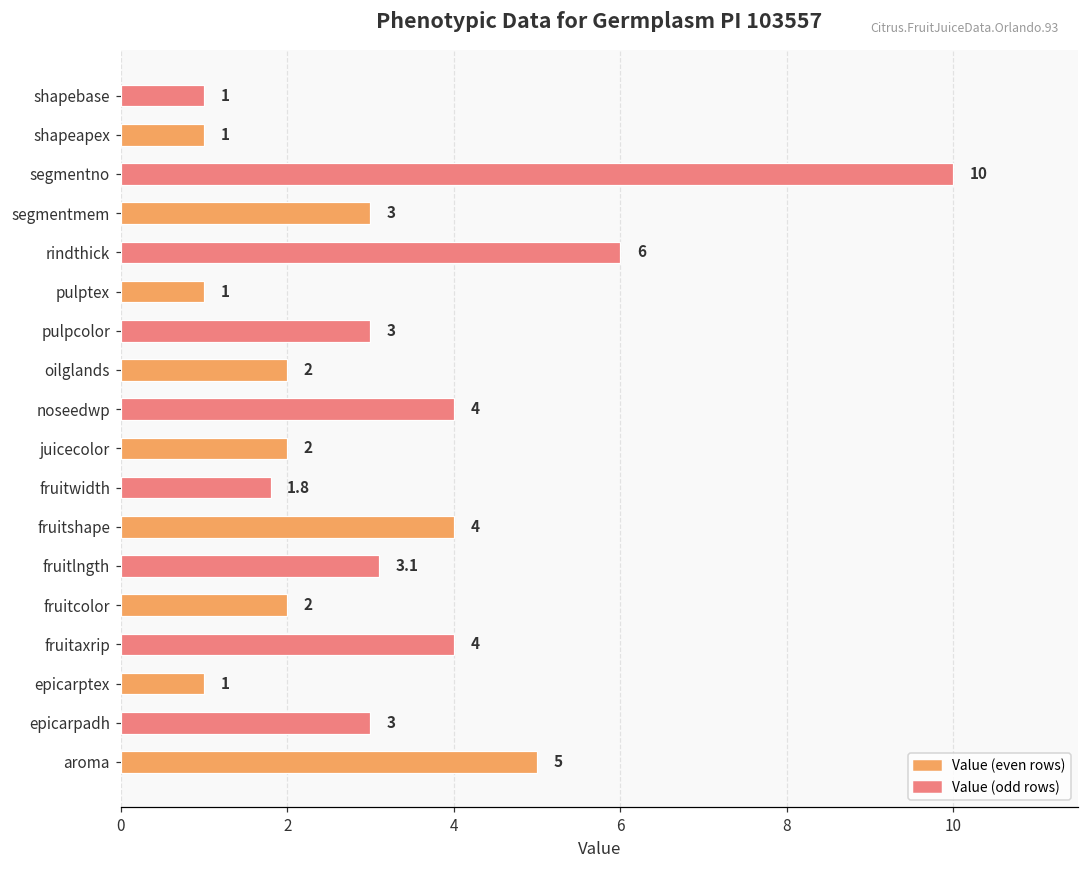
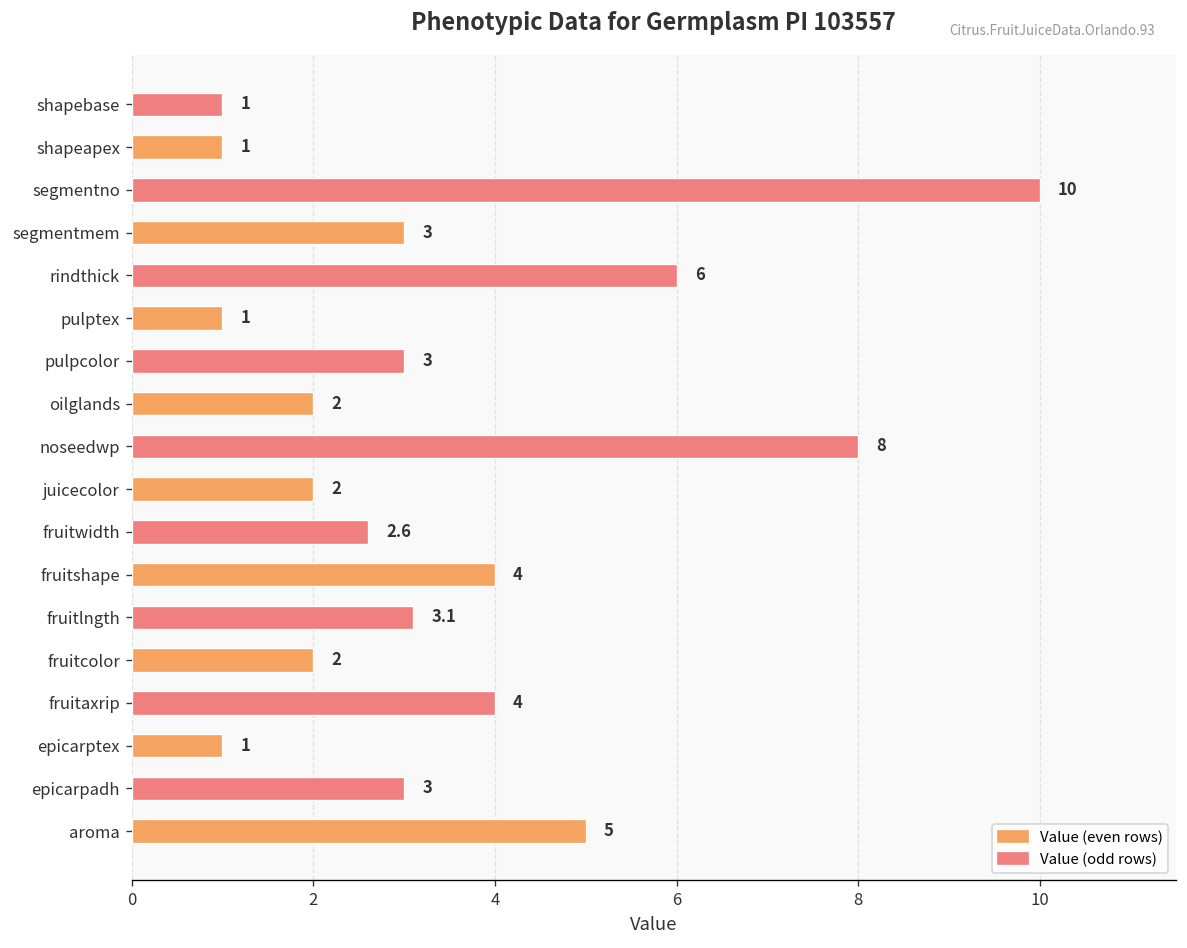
  {
    "shapebase": 1,
    "shapeapex": 1,
    "segmentno": 10,
    "segmentmem": 3,
    "rindthick": 6,
    "pulptex": 1,
    "pulpcolor": 3,
    "oilglands": 2,
-   "noseedwp": 4,
+   "noseedwp": 8,
    "juicecolor": 2,
-   "fruitwidth": 1.8,
+   "fruitwidth": 2.6,
    "fruitshape": 4,
    "fruitlngth": 3.1,
    "fruitcolor": 2,
    "fruitaxrip": 4,
    "epicarptex": 1,
    "epicarpadh": 3,
    "aroma": 5
  }
